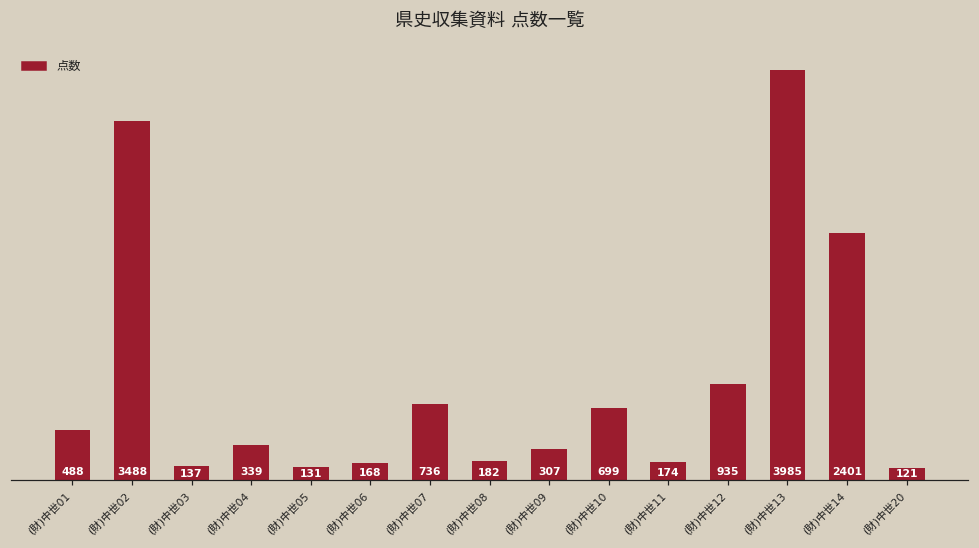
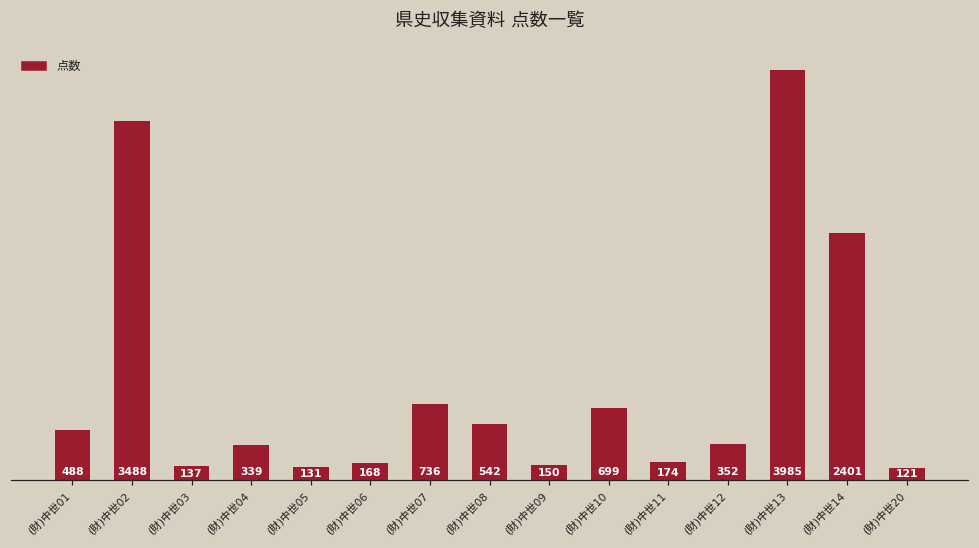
  {
    "(財)中世01": 488,
    "(財)中世02": 3488,
    "(財)中世03": 137,
    "(財)中世04": 339,
    "(財)中世05": 131,
    "(財)中世06": 168,
    "(財)中世07": 736,
-   "(財)中世08": 182,
-   "(財)中世09": 307,
+   "(財)中世08": 542,
+   "(財)中世09": 150,
    "(財)中世10": 699,
    "(財)中世11": 174,
-   "(財)中世12": 935,
+   "(財)中世12": 352,
    "(財)中世13": 3985,
    "(財)中世14": 2401,
    "(財)中世20": 121
  }
